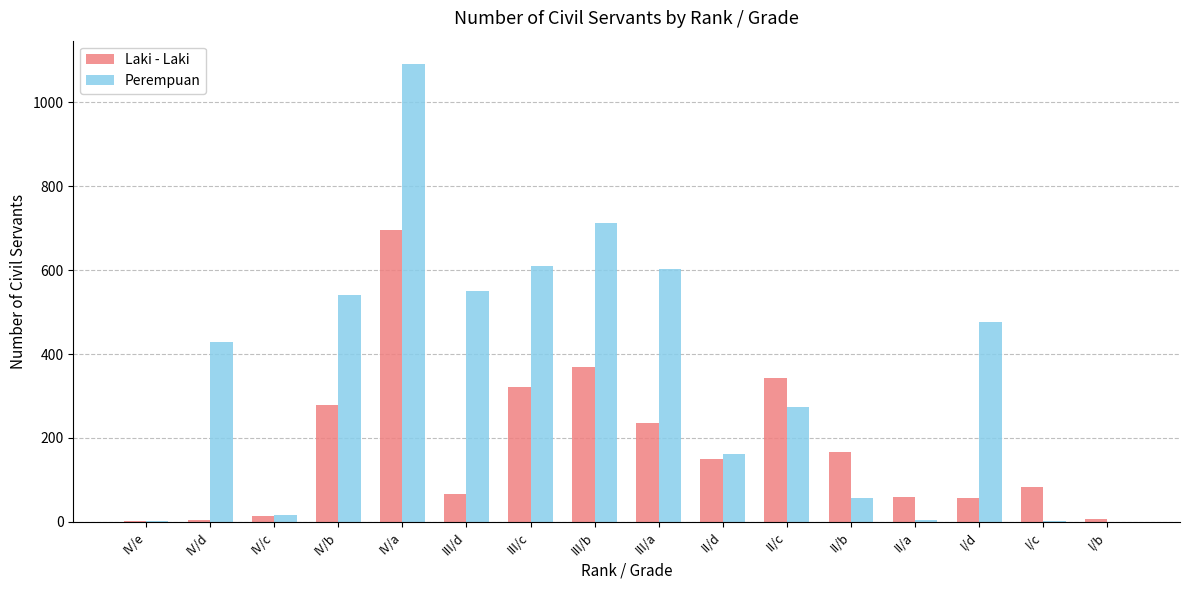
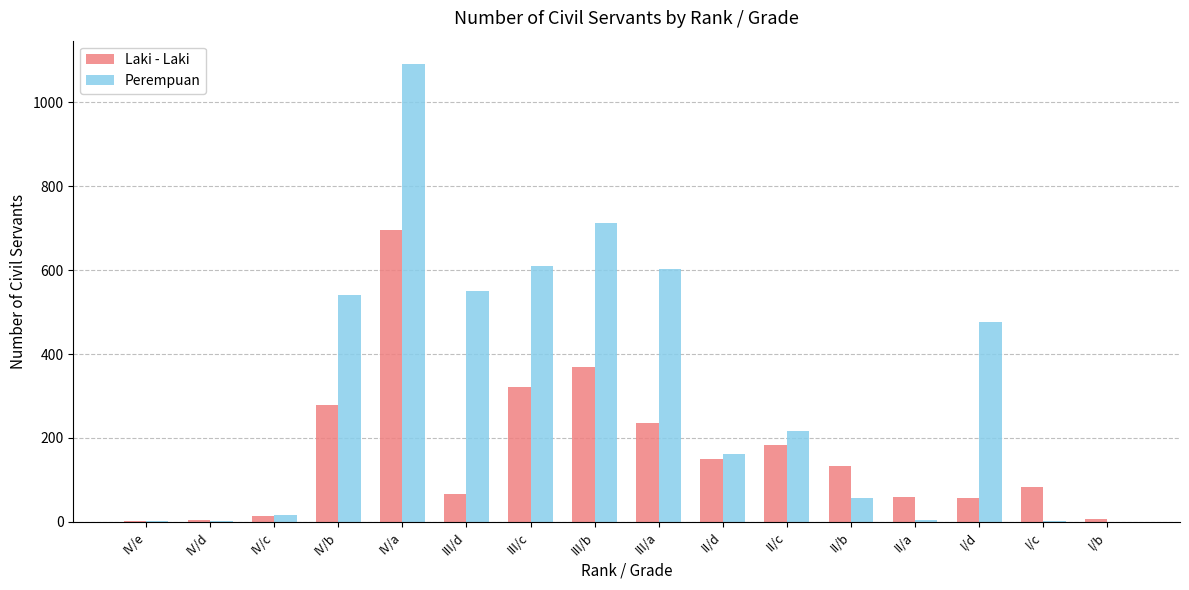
  {
    "Laki - Laki": {
      "IV/c": 10,
      "IV/b": 280,
      "IV/a": 700,
      "III/d": 70,
      "III/c": 320,
      "III/b": 370,
      "III/a": 240,
      "II/d": 150,
-     "II/c": 340,
-     "II/b": 170,
+     "II/c": 180,
+     "II/b": 130,
      "II/a": 60,
      "I/d": 60,
      "I/c": 80,
      "I/b": 10
    },
    "Perempuan": {
-     "IV/d": 430,
+     "IV/d": 0,
      "IV/c": 20,
      "IV/b": 540,
      "IV/a": 1090,
      "III/d": 550,
      "III/c": 610,
      "III/b": 710,
      "III/a": 600,
      "II/d": 160,
-     "II/c": 270,
+     "II/c": 220,
      "II/b": 60,
      "I/d": 480,
      "I/b": 0
    }
  }
